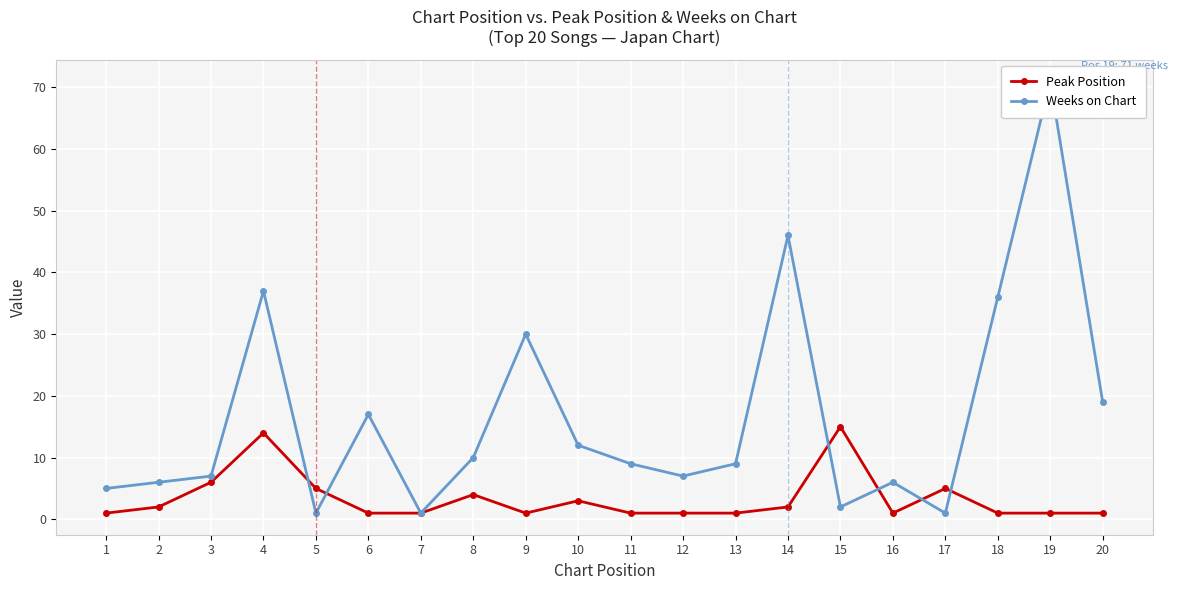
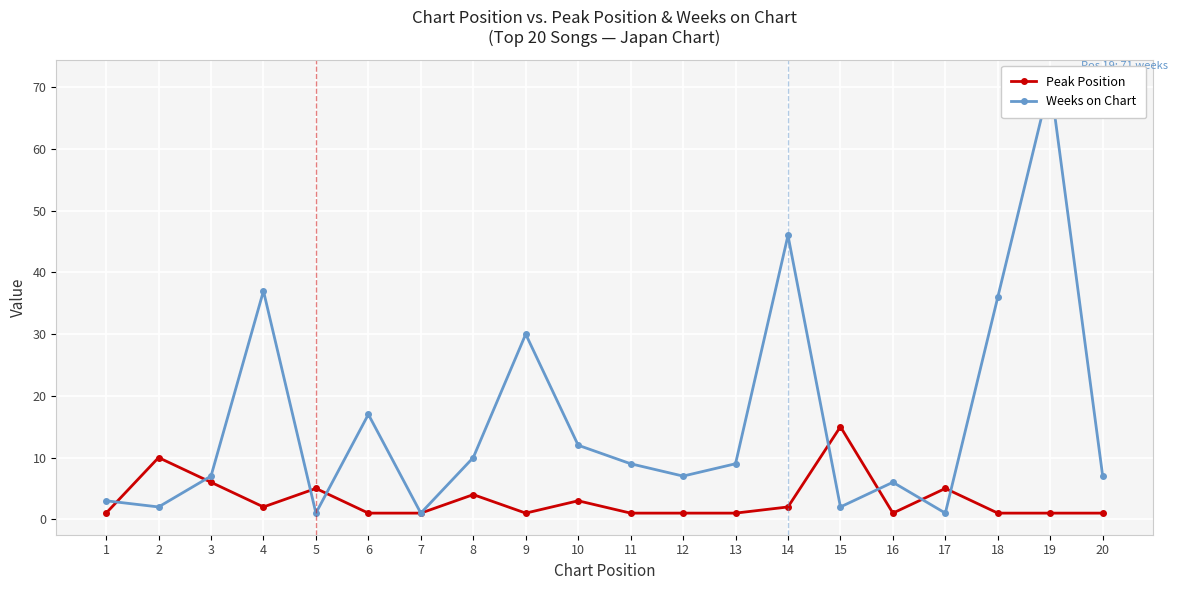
  {
    "Peak Position": {
      "1": 1,
-     "2": 2,
+     "2": 10,
      "3": 6,
-     "4": 14,
+     "4": 2,
      "5": 5,
      "6": 1,
      "8": 4,
      "9": 1,
      "10": 3,
      "11": 1,
      "12": 1,
      "13": 1,
      "14": 2,
      "15": 15,
      "16": 1,
      "17": 5,
      "18": 1,
      "19": 1,
      "20": 1
    },
    "Weeks on Chart": {
-     "1": 5,
-     "2": 6,
+     "1": 3,
+     "2": 2,
      "3": 7,
      "4": 37,
      "5": 1,
      "6": 17,
      "8": 10,
      "9": 30,
      "10": 12,
      "11": 9,
      "12": 7,
      "13": 9,
      "14": 46,
      "15": 2,
      "16": 6,
      "17": 1,
      "18": 36,
-     "20": 19
+     "20": 7
    }
  }
